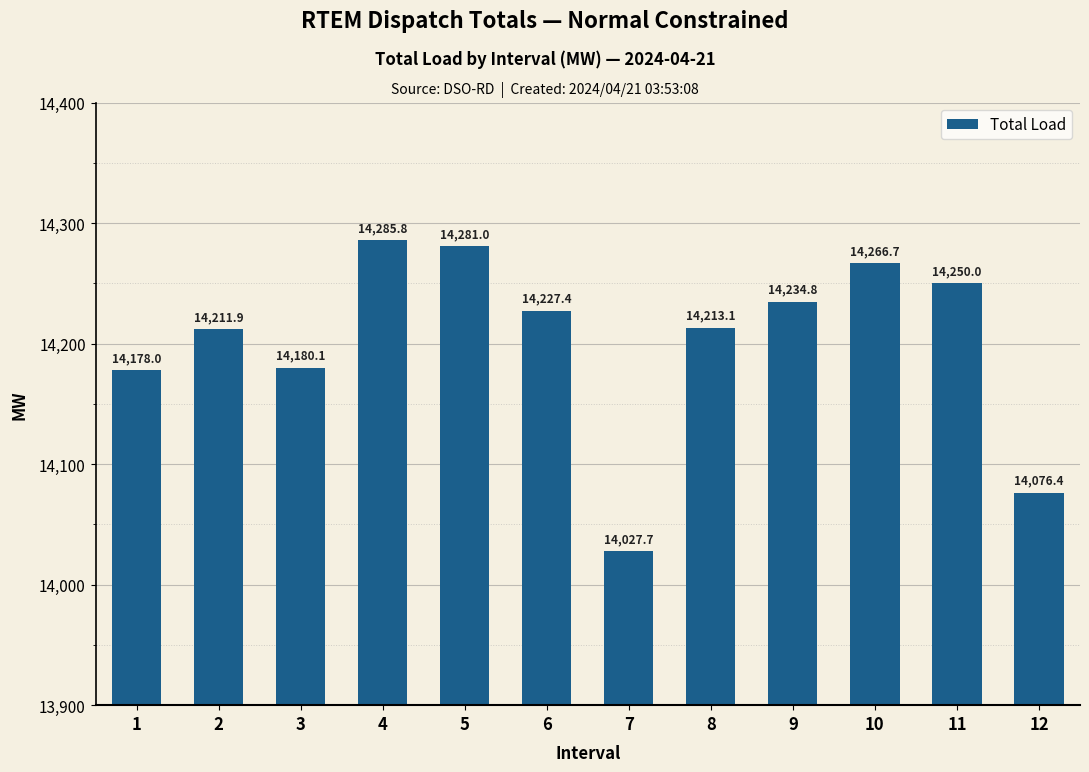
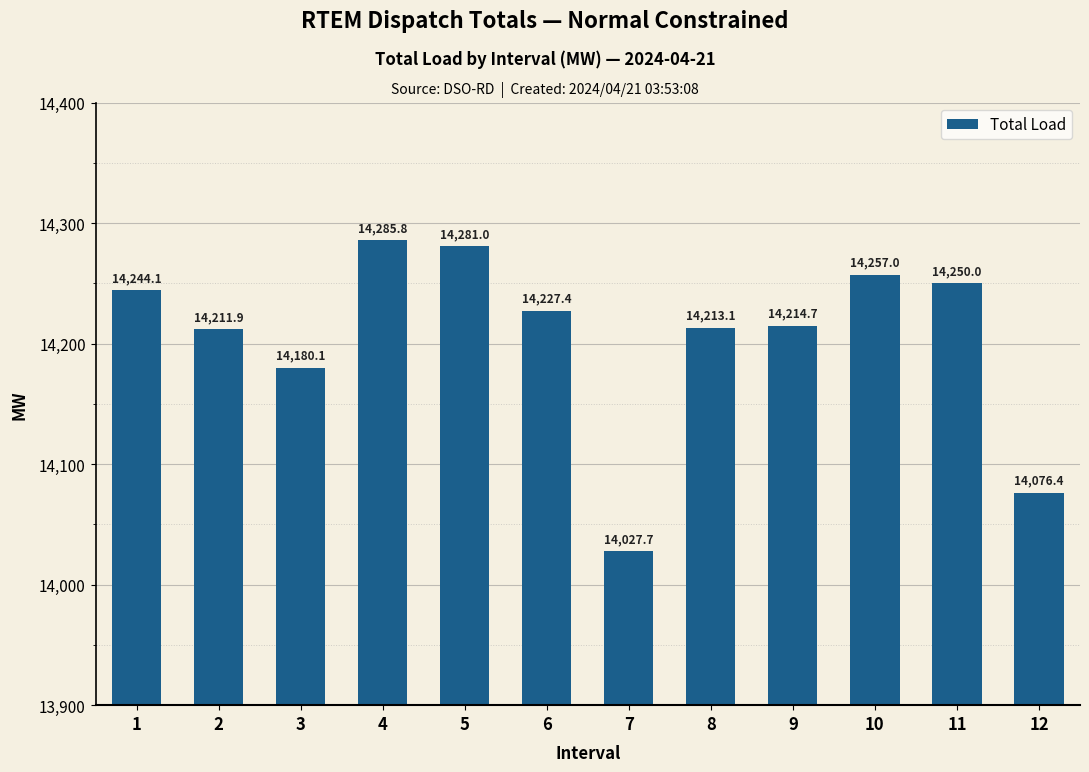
  {
-   "1": "14,178.0",
+   "1": "14,244.1",
    "2": "14,211.9",
    "3": "14,180.1",
    "4": "14,285.8",
    "5": "14,281.0",
    "6": "14,227.4",
    "7": "14,027.7",
    "8": "14,213.1",
-   "9": "14,234.8",
-   "10": "14,266.7",
+   "9": "14,214.7",
+   "10": "14,257.0",
    "11": "14,250.0",
    "12": "14,076.4"
  }
